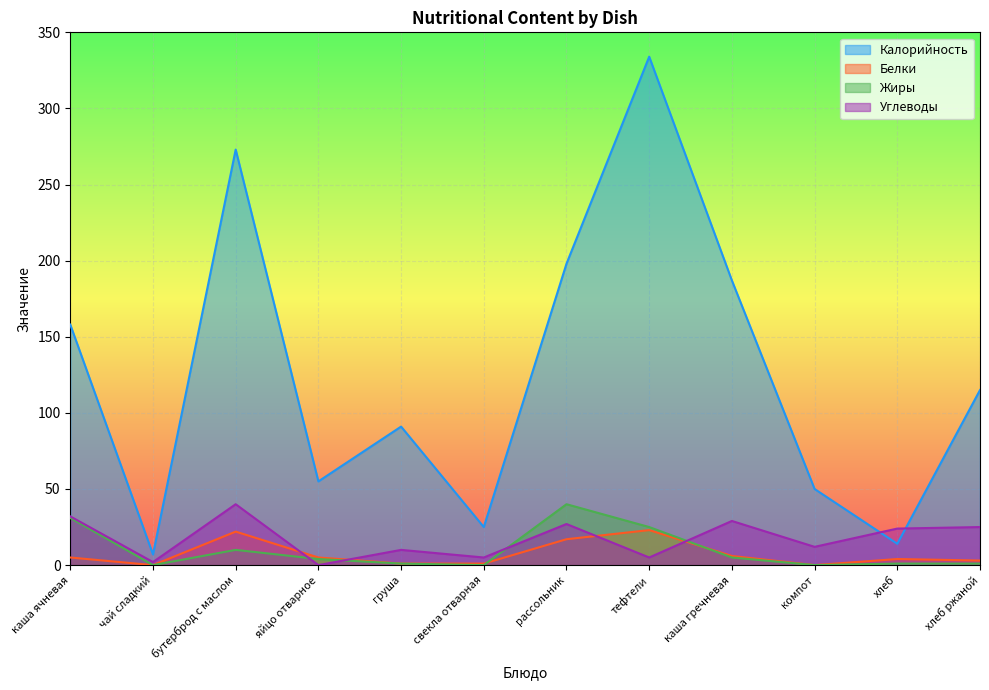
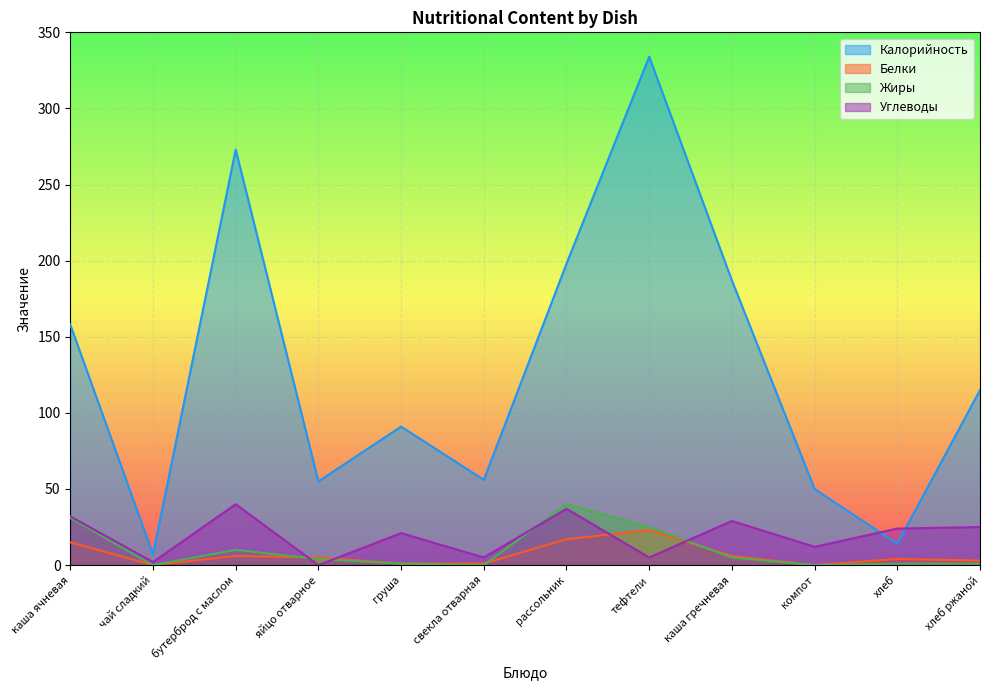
  {
    "Калорийность": {
      "каша ячневая": 158,
      "чай сладкий": 7,
      "бутерброд с маслом": 273,
      "яйцо отварное": 55,
      "груша": 91,
-     "свекла отварная": 25,
+     "свекла отварная": 56,
      "рассольник": 198,
      "тефтели": 334,
      "каша гречневая": 187,
      "компот": 50,
      "хлеб": 14,
      "хлеб ржаной": 115
    },
    "Белки": {
-     "каша ячневая": 5,
-     "бутерброд с маслом": 22,
+     "каша ячневая": 15,
+     "бутерброд с маслом": 6,
      "рассольник": 17,
      "тефтели": 23,
      "хлеб": 4,
      "хлеб ржаной": 3
    },
    "Жиры": {
      "бутерброд с маслом": 10,
      "рассольник": 40,
      "тефтели": 25,
      "хлеб": 1,
      "хлеб ржаной": 1
    },
    "Углеводы": {
      "чай сладкий": 2,
      "бутерброд с маслом": 40,
      "яйцо отварное": 0,
-     "груша": 10,
+     "груша": 21,
      "свекла отварная": 5,
-     "рассольник": 27,
+     "рассольник": 37,
      "тефтели": 5,
      "каша гречневая": 29,
      "компот": 12,
      "хлеб": 24,
      "хлеб ржаной": 25
    }
  }
